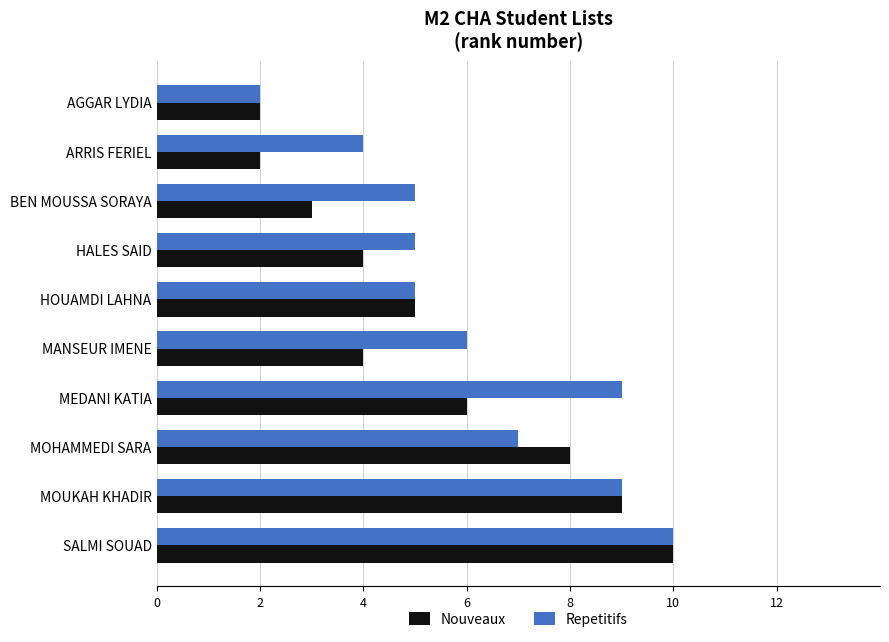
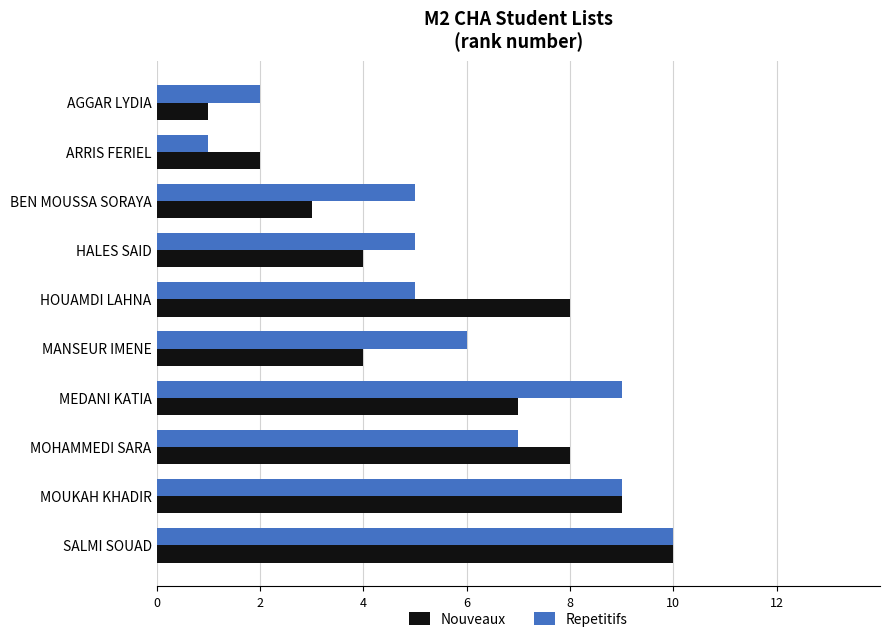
  {
    "Nouveaux": {
-     "AGGAR LYDIA": 2,
+     "AGGAR LYDIA": 1,
      "ARRIS FERIEL": 2,
      "BEN MOUSSA SORAYA": 3,
      "HALES SAID": 4,
-     "HOUAMDI LAHNA": 5,
+     "HOUAMDI LAHNA": 8,
      "MANSEUR IMENE": 4,
-     "MEDANI KATIA": 6,
+     "MEDANI KATIA": 7,
      "MOHAMMEDI SARA": 8,
      "MOUKAH KHADIR": 9,
      "SALMI SOUAD": 10
    },
    "Repetitifs": {
      "AGGAR LYDIA": 2,
-     "ARRIS FERIEL": 4,
+     "ARRIS FERIEL": 1,
      "BEN MOUSSA SORAYA": 5,
      "HALES SAID": 5,
      "HOUAMDI LAHNA": 5,
      "MANSEUR IMENE": 6,
      "MEDANI KATIA": 9,
      "MOHAMMEDI SARA": 7,
      "MOUKAH KHADIR": 9,
      "SALMI SOUAD": 10
    }
  }
